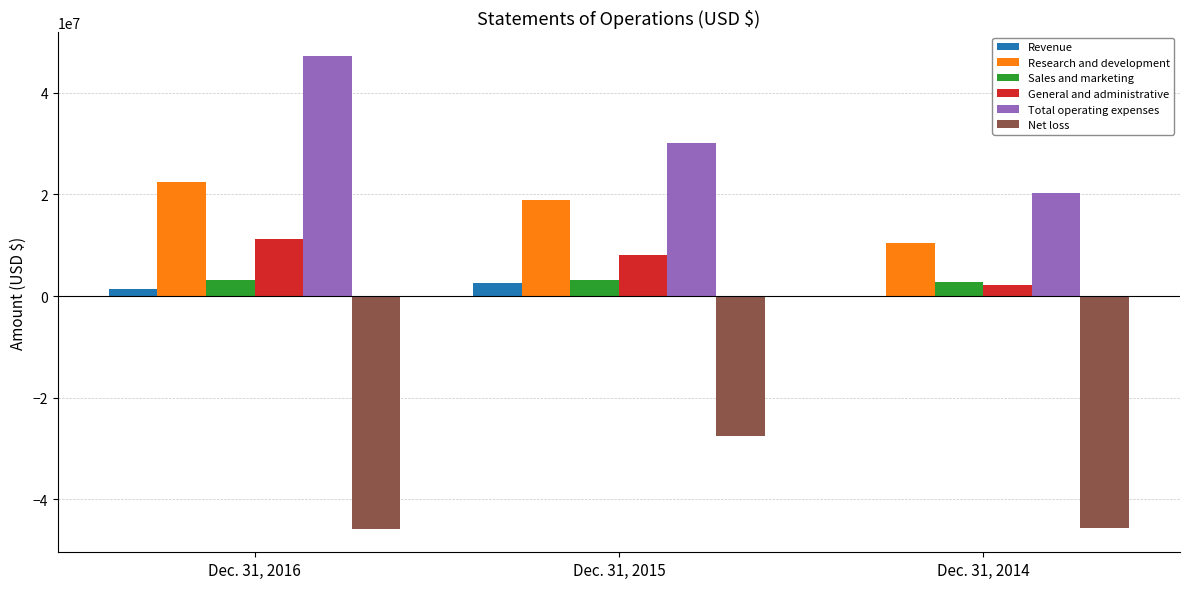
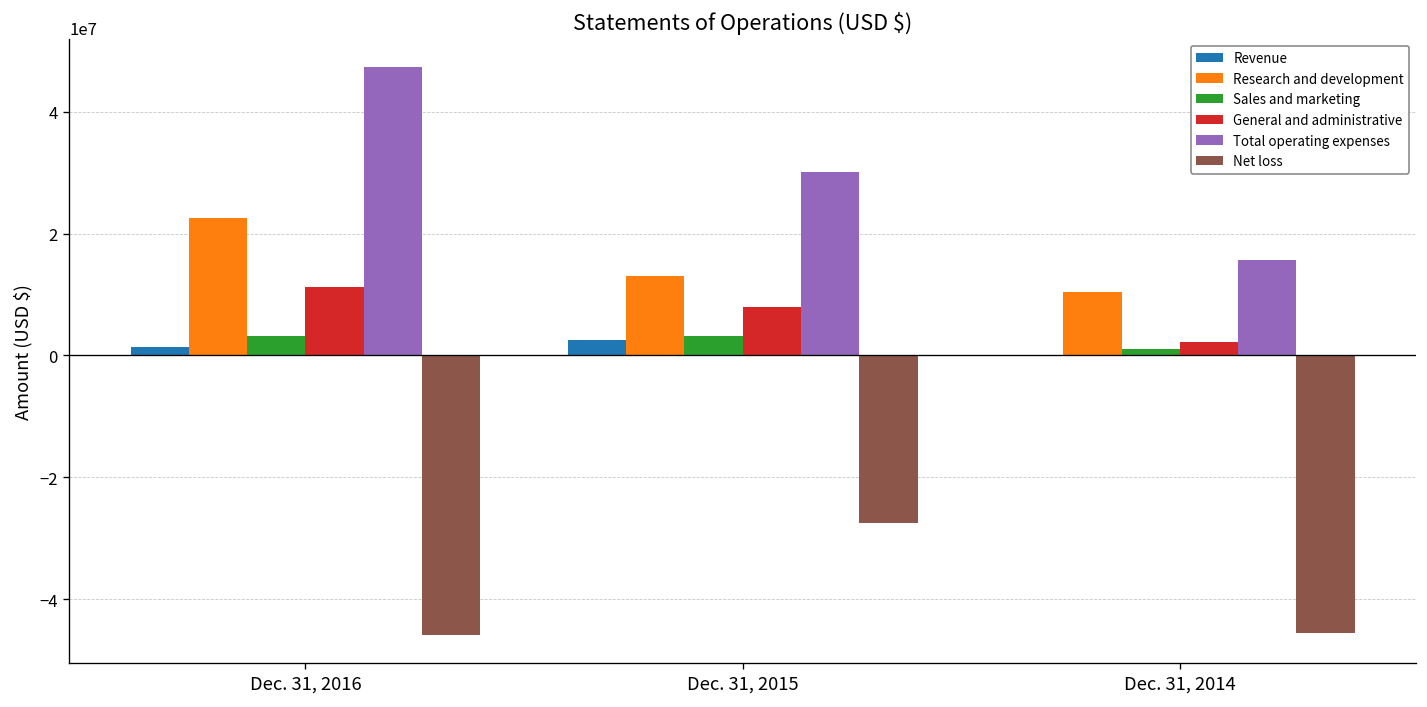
  {
    "Revenue": {
      "Dec. 31, 2016": 1000000,
      "Dec. 31, 2015": 3000000,
      "Dec. 31, 2014": 0
    },
    "Research and development": {
      "Dec. 31, 2016": 22000000,
-     "Dec. 31, 2015": 19000000,
+     "Dec. 31, 2015": 13000000,
      "Dec. 31, 2014": 10000000
    },
    "Sales and marketing": {
      "Dec. 31, 2016": 3000000,
      "Dec. 31, 2015": 3000000,
-     "Dec. 31, 2014": 3000000
+     "Dec. 31, 2014": 1000000
    },
    "General and administrative": {
      "Dec. 31, 2016": 11000000,
      "Dec. 31, 2015": 8000000,
      "Dec. 31, 2014": 2000000
    },
    "Total operating expenses": {
      "Dec. 31, 2016": 47000000,
      "Dec. 31, 2015": 30000000,
-     "Dec. 31, 2014": 20000000
+     "Dec. 31, 2014": 16000000
    },
    "Net loss": {
      "Dec. 31, 2016": -46000000,
      "Dec. 31, 2015": -28000000,
      "Dec. 31, 2014": -46000000
    }
  }
